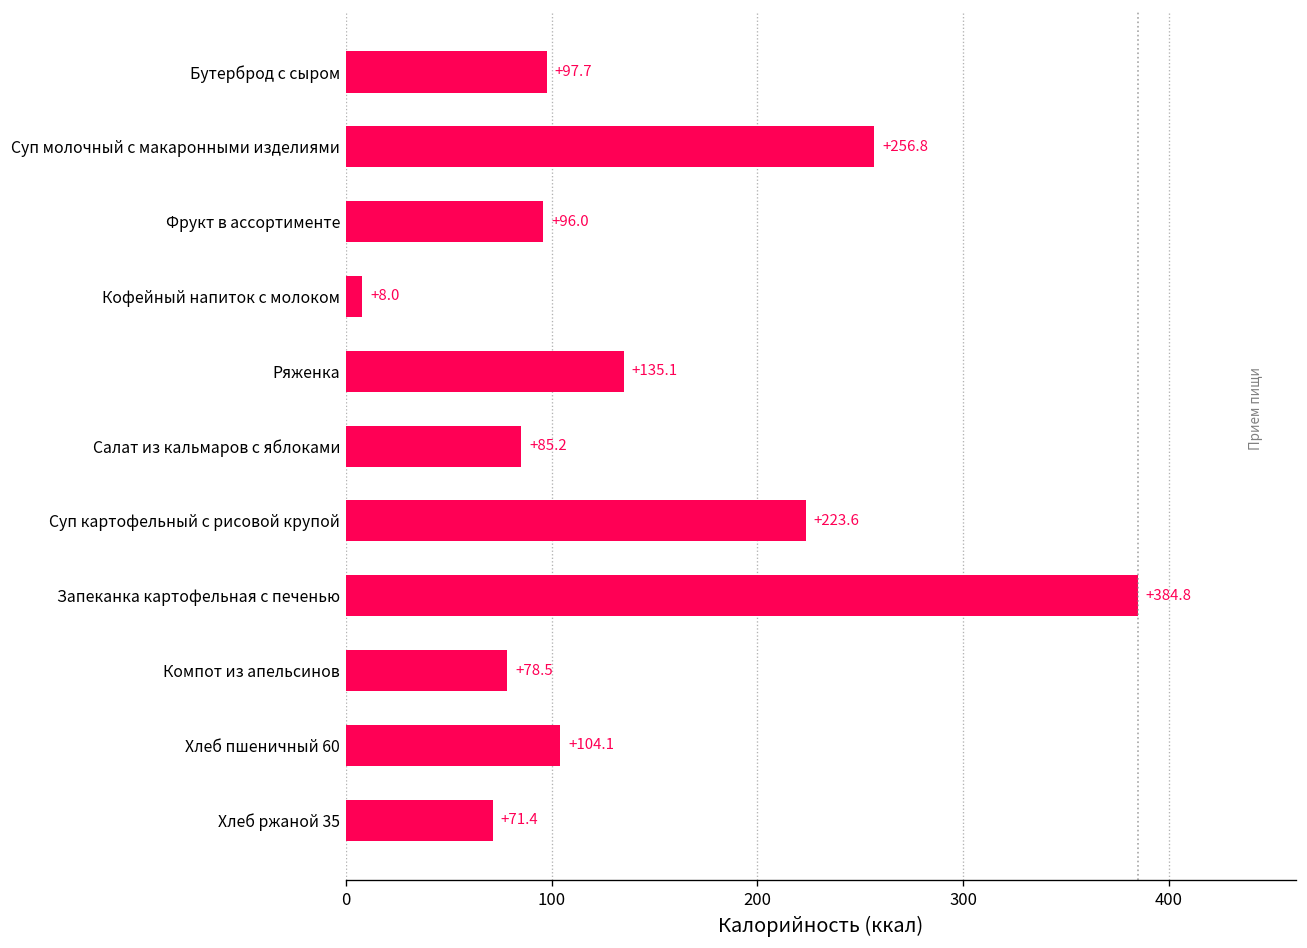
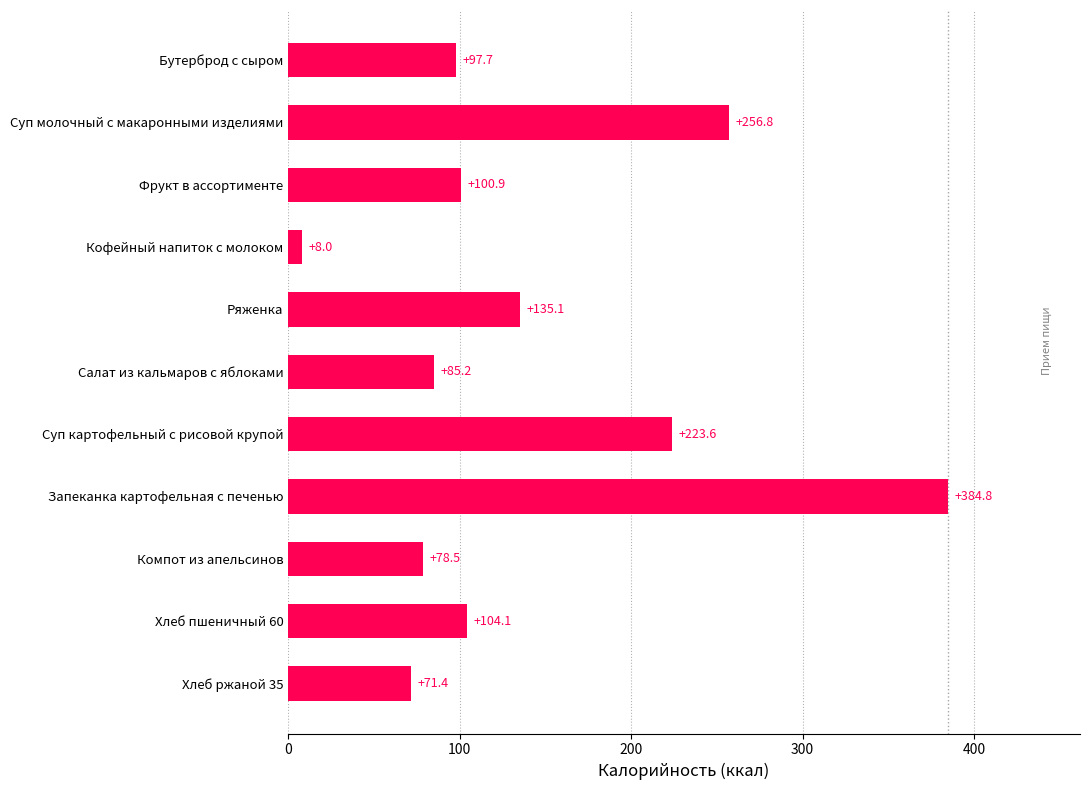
  {
    "Бутерброд с сыром": "+97.7",
    "Суп молочный с макаронными изделиями": "+256.8",
-   "Фрукт в ассортименте": "+96.0",
+   "Фрукт в ассортименте": "+100.9",
    "Кофейный напиток с молоком": "+8.0",
    "Ряженка": "+135.1",
    "Салат из кальмаров с яблоками": "+85.2",
    "Суп картофельный с рисовой крупой": "+223.6",
    "Запеканка картофельная с печенью": "+384.8",
    "Компот из апельсинов": "+78.5",
    "Хлеб пшеничный 60": "+104.1",
    "Хлеб ржаной 35": "+71.4"
  }
